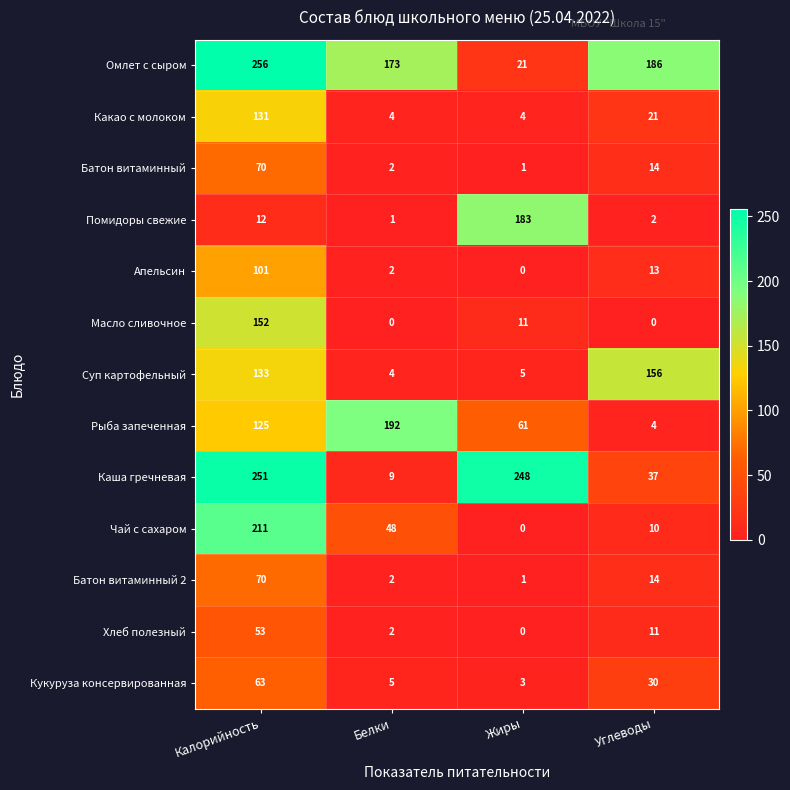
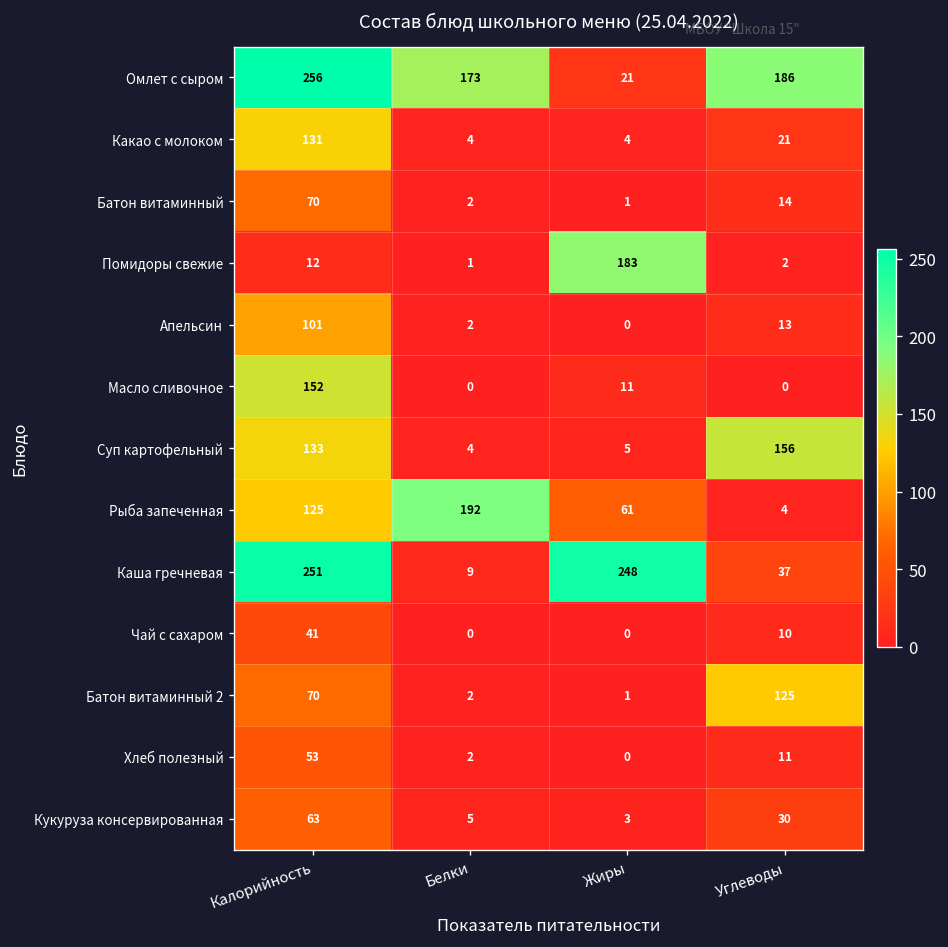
  {
    "Омлет с сыром": {
      "Калорийность": 256,
      "Белки": 173,
      "Жиры": 21,
      "Углеводы": 186
    },
    "Какао с молоком": {
      "Калорийность": 131,
      "Белки": 4,
      "Жиры": 4,
      "Углеводы": 21
    },
    "Батон витаминный": {
      "Калорийность": 70,
      "Белки": 2,
      "Жиры": 1,
      "Углеводы": 14
    },
    "Помидоры свежие": {
      "Калорийность": 12,
      "Белки": 1,
      "Жиры": 183,
      "Углеводы": 2
    },
    "Апельсин": {
      "Калорийность": 101,
      "Белки": 2,
      "Жиры": 0,
      "Углеводы": 13
    },
    "Масло сливочное": {
      "Калорийность": 152,
      "Белки": 0,
      "Жиры": 11,
      "Углеводы": 0
    },
    "Суп картофельный": {
      "Калорийность": 133,
      "Белки": 4,
      "Жиры": 5,
      "Углеводы": 156
    },
    "Рыба запеченная": {
      "Калорийность": 125,
      "Белки": 192,
      "Жиры": 61,
      "Углеводы": 4
    },
    "Каша гречневая": {
      "Калорийность": 251,
      "Белки": 9,
      "Жиры": 248,
      "Углеводы": 37
    },
    "Чай с сахаром": {
-     "Калорийность": 211,
-     "Белки": 48,
+     "Калорийность": 41,
+     "Белки": 0,
      "Жиры": 0,
      "Углеводы": 10
    },
    "Батон витаминный 2": {
      "Калорийность": 70,
      "Белки": 2,
      "Жиры": 1,
-     "Углеводы": 14
+     "Углеводы": 125
    },
    "Хлеб полезный": {
      "Калорийность": 53,
      "Белки": 2,
      "Жиры": 0,
      "Углеводы": 11
    },
    "Кукуруза консервированная": {
      "Калорийность": 63,
      "Белки": 5,
      "Жиры": 3,
      "Углеводы": 30
    }
  }
